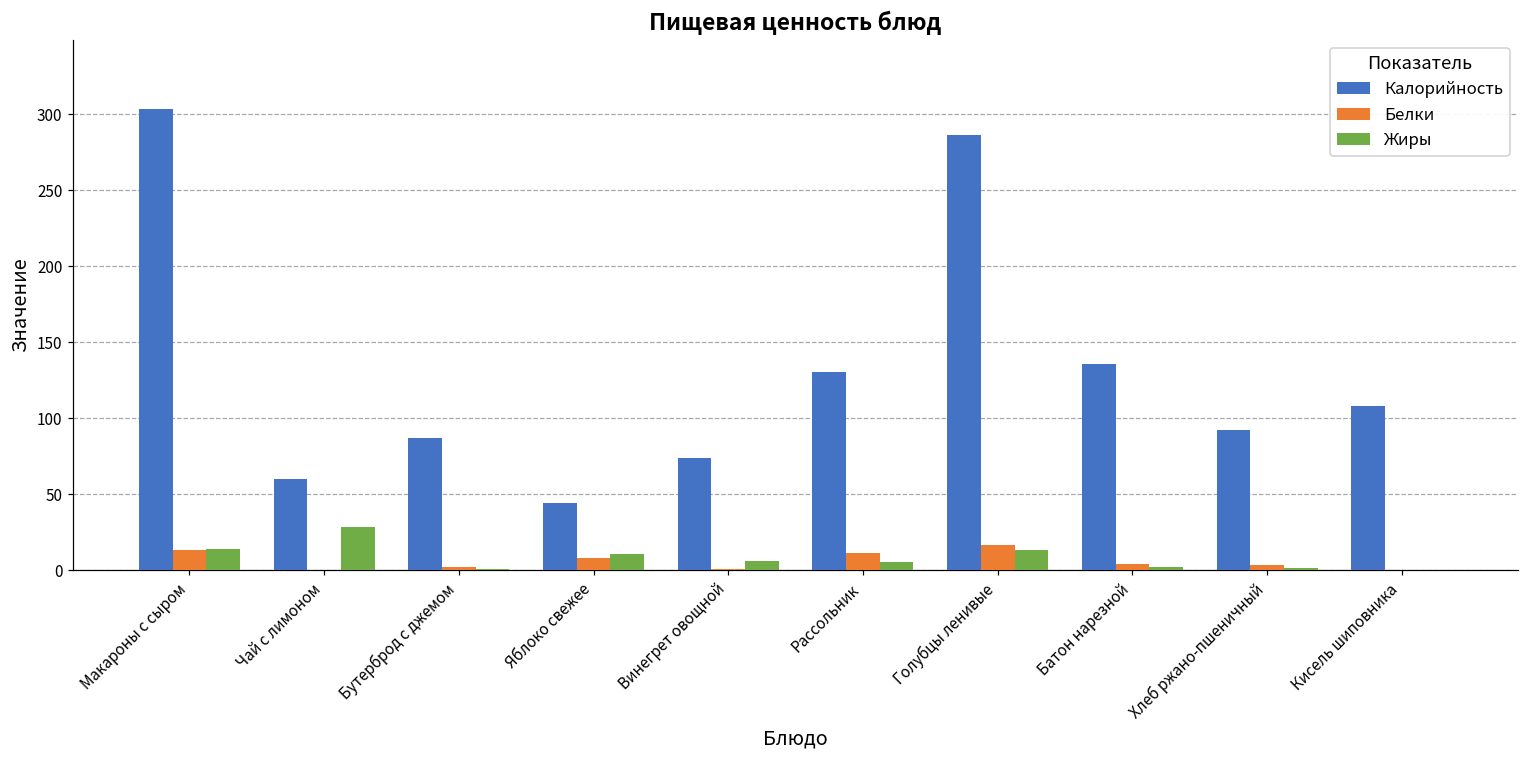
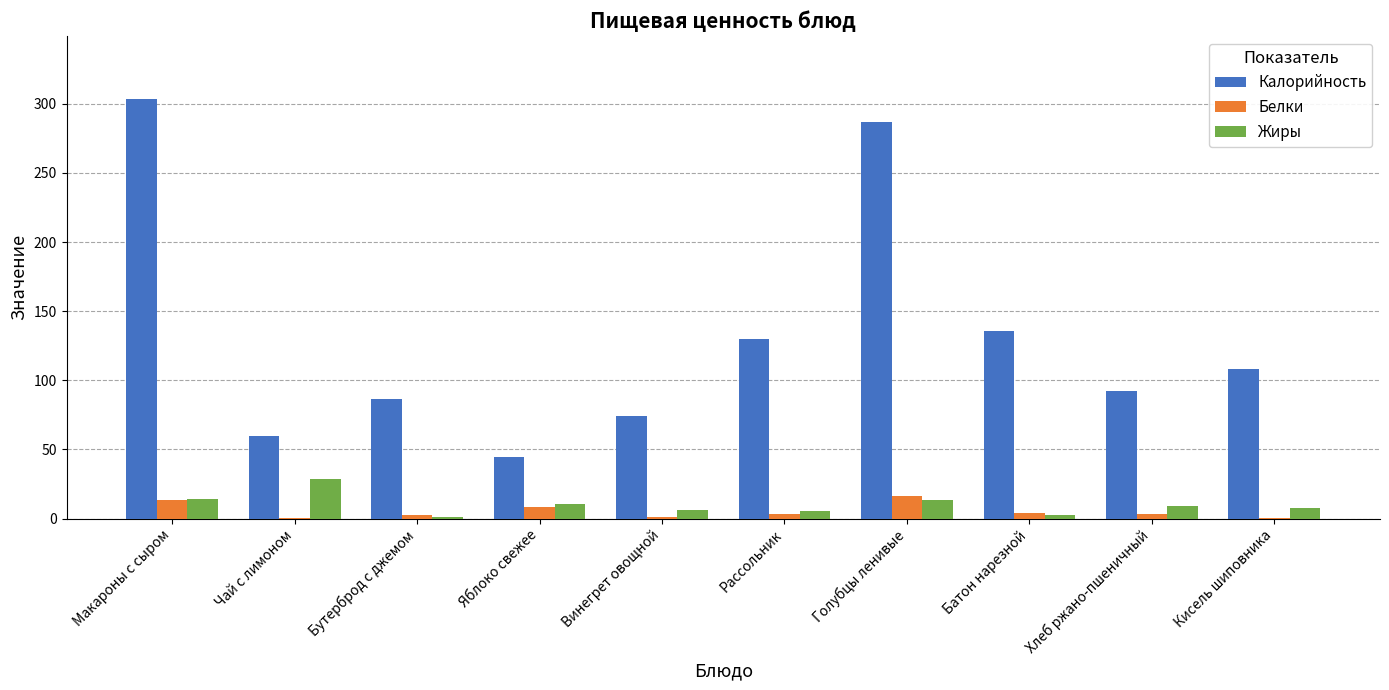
  {
    "Калорийность": {
      "Макароны с сыром": 304,
      "Чай с лимоном": 60,
      "Бутерброд с джемом": 87,
      "Яблоко свежее": 44,
      "Винегрет овощной": 74,
      "Рассольник": 130,
      "Голубцы ленивые": 287,
      "Батон нарезной": 136,
      "Хлеб ржано-пшеничный": 92,
      "Кисель шиповника": 108
    },
    "Белки": {
      "Макароны с сыром": 13,
      "Бутерброд с джемом": 2,
      "Яблоко свежее": 8,
-     "Рассольник": 11,
+     "Рассольник": 3,
      "Голубцы ленивые": 16,
      "Батон нарезной": 4,
      "Хлеб ржано-пшеничный": 3
    },
    "Жиры": {
      "Макароны с сыром": 14,
      "Чай с лимоном": 29,
      "Яблоко свежее": 11,
      "Винегрет овощной": 6,
      "Рассольник": 5,
      "Голубцы ленивые": 14,
      "Батон нарезной": 2,
-     "Хлеб ржано-пшеничный": 2,
-     "Кисель шиповника": 0
+     "Хлеб ржано-пшеничный": 9,
+     "Кисель шиповника": 8
    }
  }
